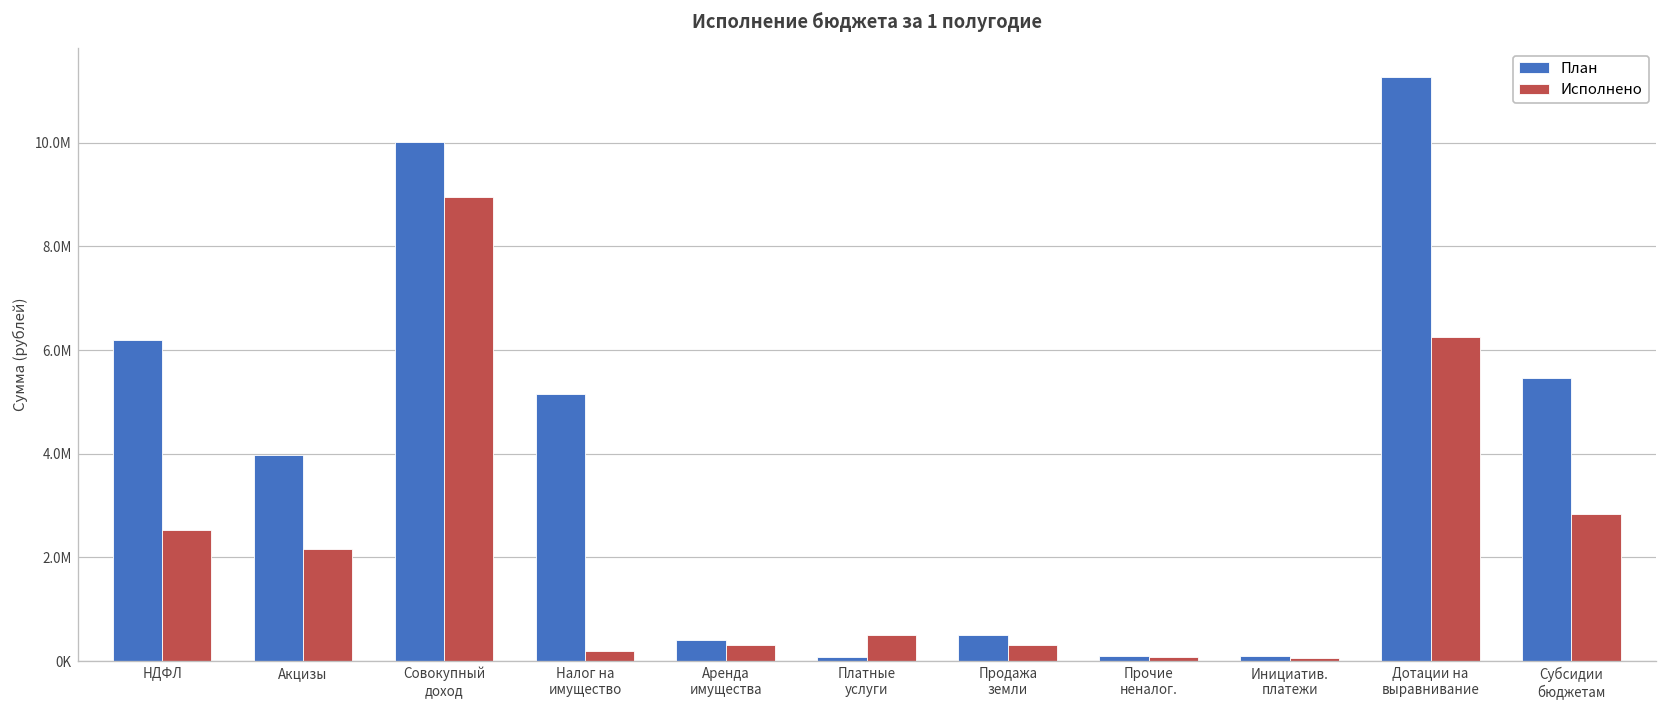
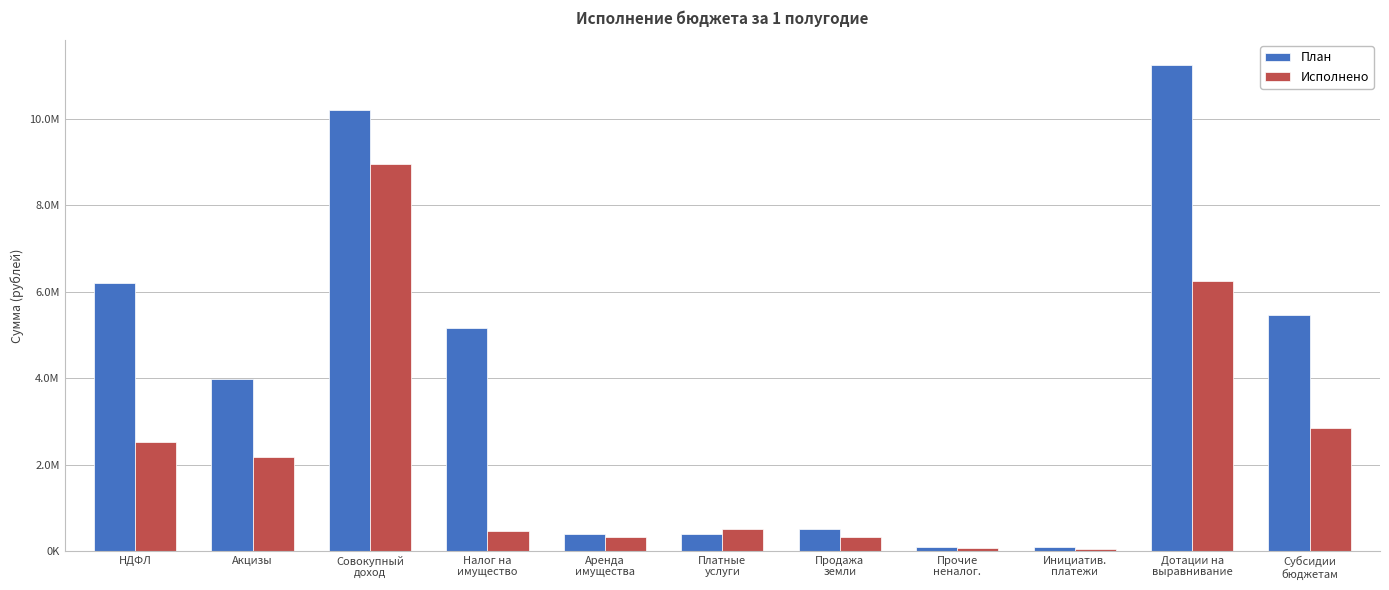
  {
    "План": {
      "НДФЛ": 6200000,
      "Акцизы": 4000000,
-     "Совокупный доход": 10000000,
+     "Совокупный доход": 10200000,
      "Налог на имущество": 5200000,
      "Аренда имущества": 400000,
-     "Платные услуги": 100000,
+     "Платные услуги": 400000,
      "Продажа земли": 500000,
      "Прочие неналог.": 100000,
      "Инициатив. платежи": 100000,
      "Дотации на выравнивание": 11300000,
      "Субсидии бюджетам": 5500000
    },
    "Исполнено": {
      "НДФЛ": 2500000,
      "Акцизы": 2200000,
      "Совокупный доход": 9000000,
-     "Налог на имущество": 200000,
+     "Налог на имущество": 500000,
      "Аренда имущества": 300000,
      "Платные услуги": 500000,
      "Продажа земли": 300000,
      "Прочие неналог.": 100000,
      "Дотации на выравнивание": 6200000,
      "Субсидии бюджетам": 2800000
    }
  }
